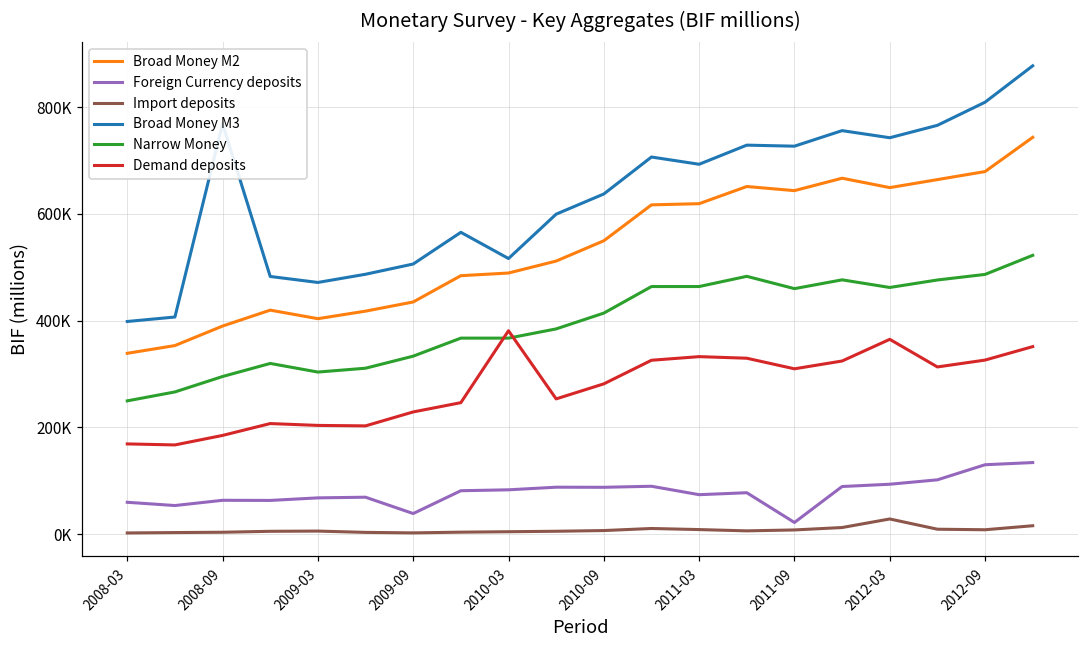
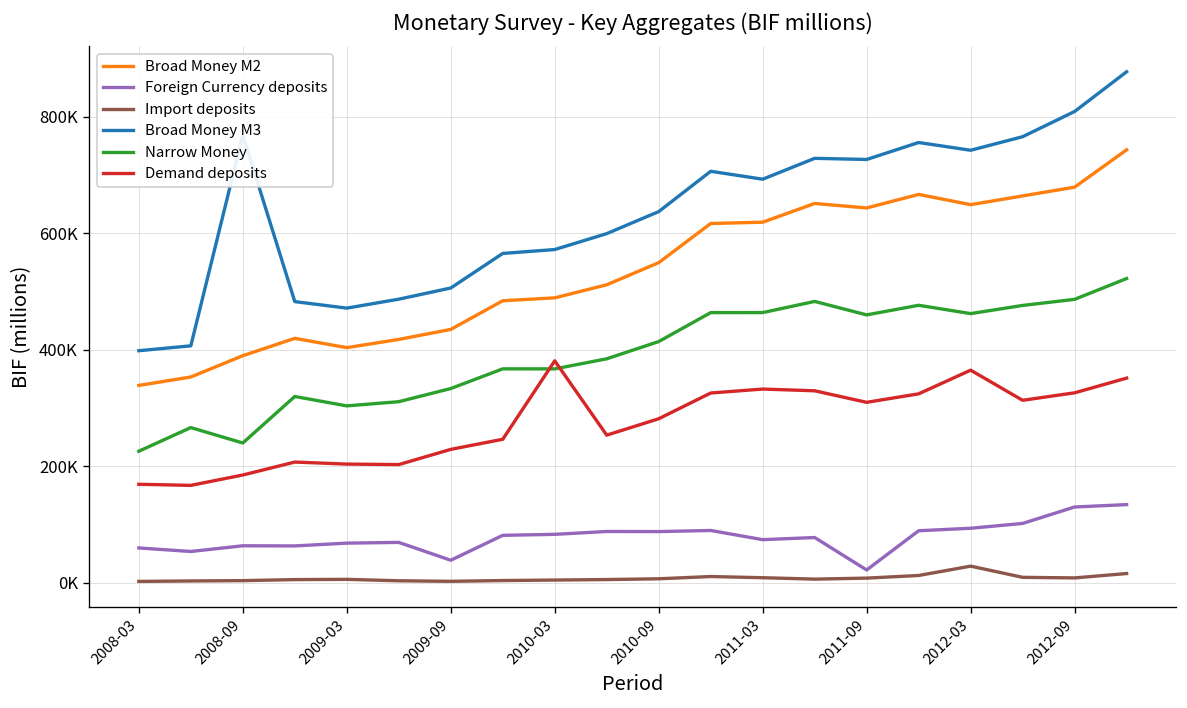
  {
    "Broad Money M2": {
      "2008-03": 340000,
      "2008-09": 390000,
      "2009-03": 400000,
      "2009-09": 430000,
      "2010-03": 490000,
      "2010-09": 550000,
      "2011-03": 620000,
      "2011-09": 640000,
      "2012-03": 650000,
      "2012-09": 680000
    },
    "Foreign Currency deposits": {
      "2008-03": 60000,
      "2008-09": 60000,
      "2009-03": 70000,
      "2009-09": 40000,
      "2010-03": 80000,
      "2010-09": 90000,
      "2011-03": 70000,
      "2011-09": 20000,
      "2012-03": 90000,
      "2012-09": 130000
    },
    "Import deposits": {
      "2008-03": 0,
      "2008-09": 0,
      "2009-03": 10000,
      "2009-09": 0,
      "2010-03": 0,
      "2010-09": 10000,
      "2011-03": 10000,
      "2011-09": 10000,
      "2012-03": 30000,
      "2012-09": 10000
    },
    "Broad Money M3": {
      "2008-03": 400000,
      "2009-03": 470000,
      "2009-09": 510000,
-     "2010-03": 520000,
+     "2010-03": 570000,
      "2010-09": 640000,
      "2011-03": 690000,
      "2011-09": 730000,
      "2012-03": 740000,
      "2012-09": 810000
    },
    "Narrow Money": {
-     "2008-03": 250000,
-     "2008-09": 300000,
+     "2008-03": 230000,
+     "2008-09": 240000,
      "2009-03": 300000,
      "2009-09": 330000,
      "2010-03": 370000,
      "2010-09": 410000,
      "2011-03": 460000,
      "2011-09": 460000,
      "2012-03": 460000,
      "2012-09": 490000
    },
    "Demand deposits": {
      "2008-03": 170000,
      "2008-09": 180000,
      "2009-03": 200000,
      "2009-09": 230000,
      "2010-03": 380000,
      "2010-09": 280000,
      "2011-03": 330000,
      "2011-09": 310000,
      "2012-03": 360000,
      "2012-09": 330000
    }
  }
